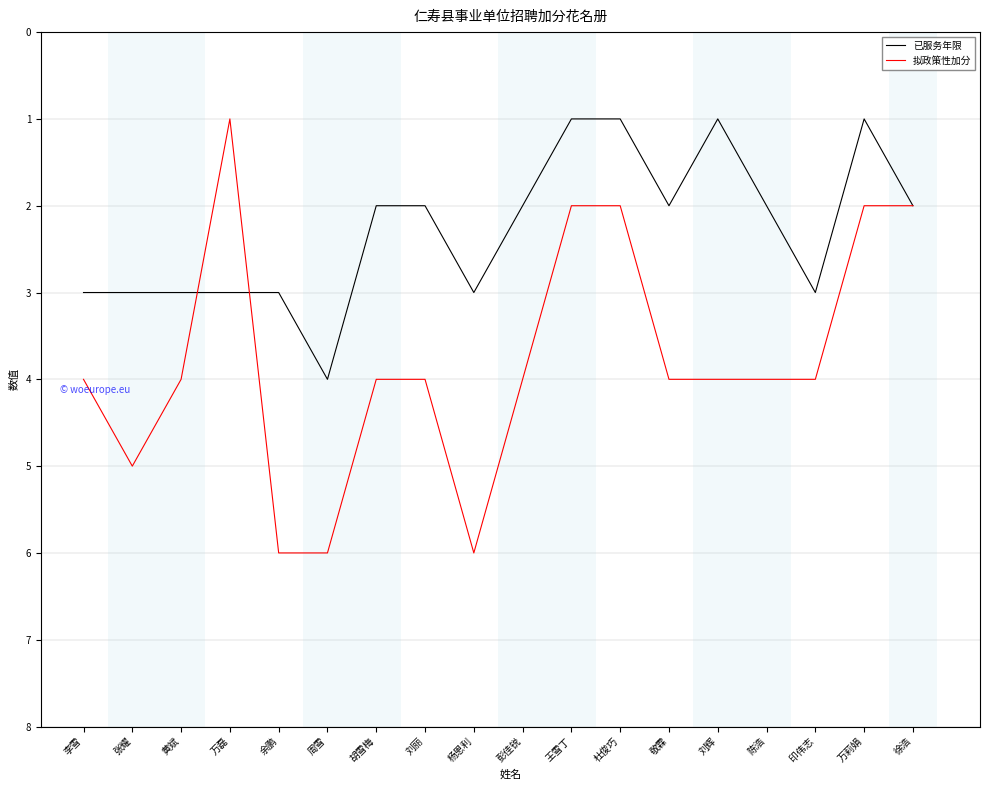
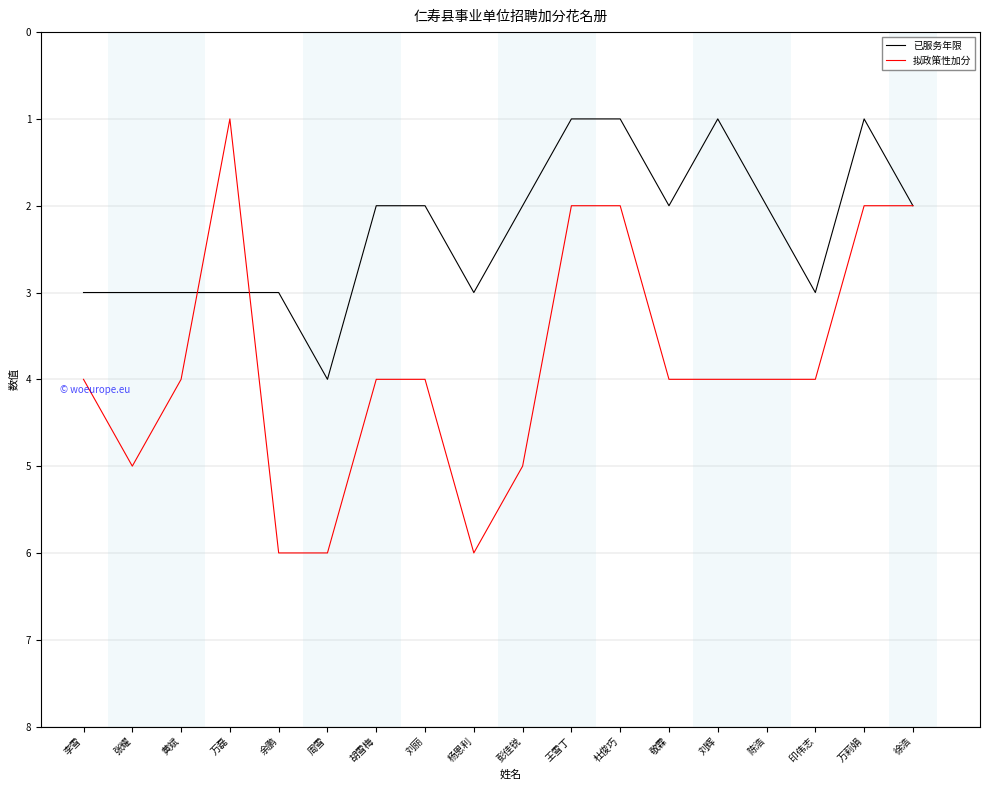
  {
    "已服务年限": {
      "李雪": 3,
      "张耀": 3,
      "黄斌": 3,
      "万磊": 3,
      "余鹏": 3,
      "周雪": 4,
      "胡雪梅": 2,
      "刘丽": 2,
      "杨恩利": 3,
      "彭佳锐": 2,
      "王雪丁": 1,
      "杜俊巧": 1,
      "敬霖": 2,
      "刘辉": 1,
      "陈浩": 2,
      "印伟志": 3,
      "万莉娟": 1
    },
    "拟政策性加分": {
      "李雪": 4,
      "张耀": 5,
      "黄斌": 4,
      "万磊": 1,
      "余鹏": 6,
      "周雪": 6,
      "胡雪梅": 4,
      "刘丽": 4,
      "杨恩利": 6,
-     "彭佳锐": 4,
+     "彭佳锐": 5,
      "王雪丁": 2,
      "杜俊巧": 2,
      "敬霖": 4,
      "刘辉": 4,
      "陈浩": 4,
      "印伟志": 4,
      "万莉娟": 2
    }
  }
